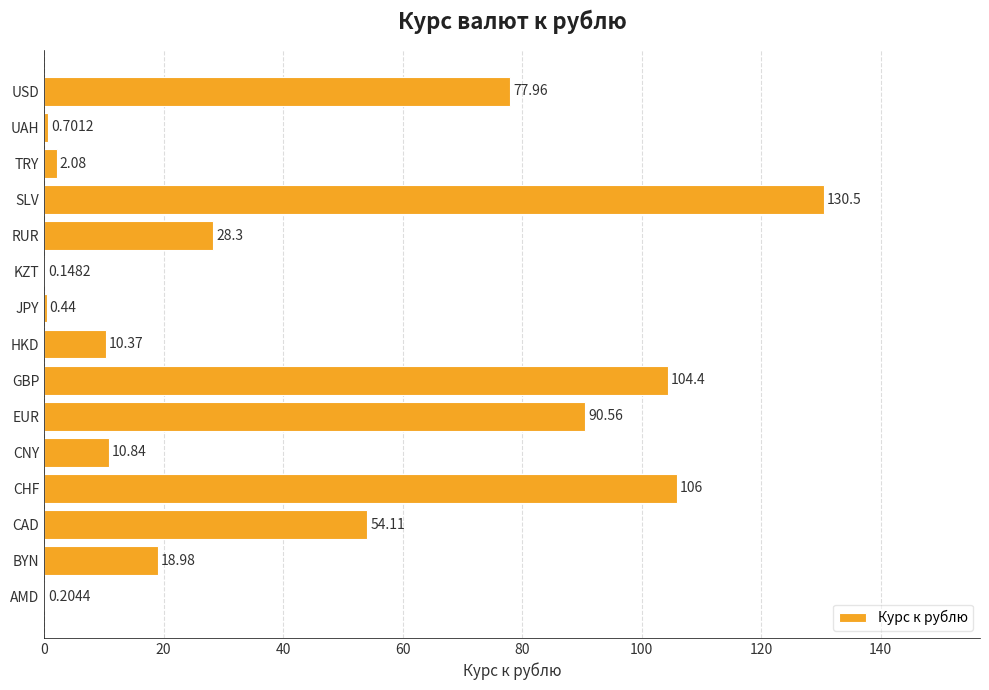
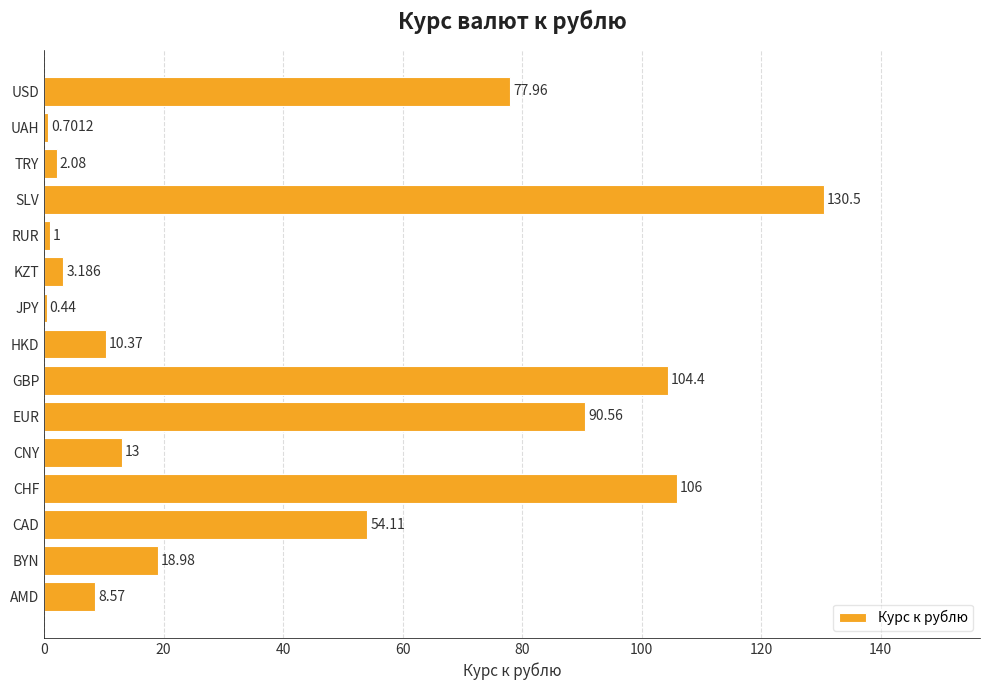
  {
    "USD": 77.96,
    "UAH": 0.7012,
    "TRY": 2.08,
    "SLV": 130.5,
-   "RUR": 28.3,
-   "KZT": 0.1482,
+   "RUR": 1,
+   "KZT": 3.186,
    "JPY": 0.44,
    "HKD": 10.37,
    "GBP": 104.4,
    "EUR": 90.56,
-   "CNY": 10.84,
+   "CNY": 13,
    "CHF": 106,
    "CAD": 54.11,
    "BYN": 18.98,
-   "AMD": 0.2044
+   "AMD": 8.57
  }
